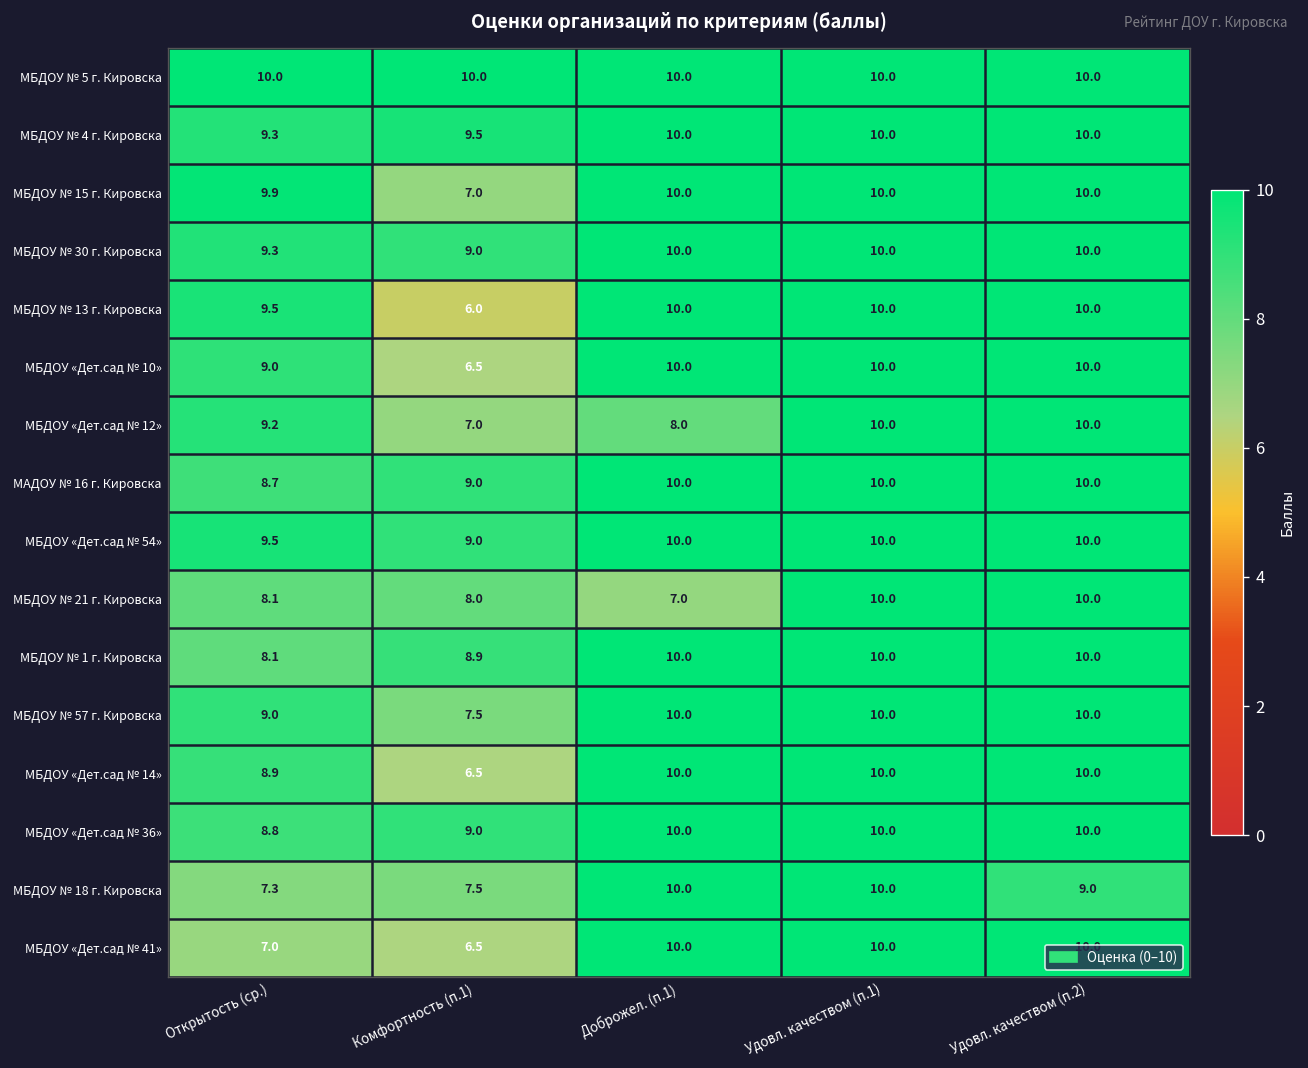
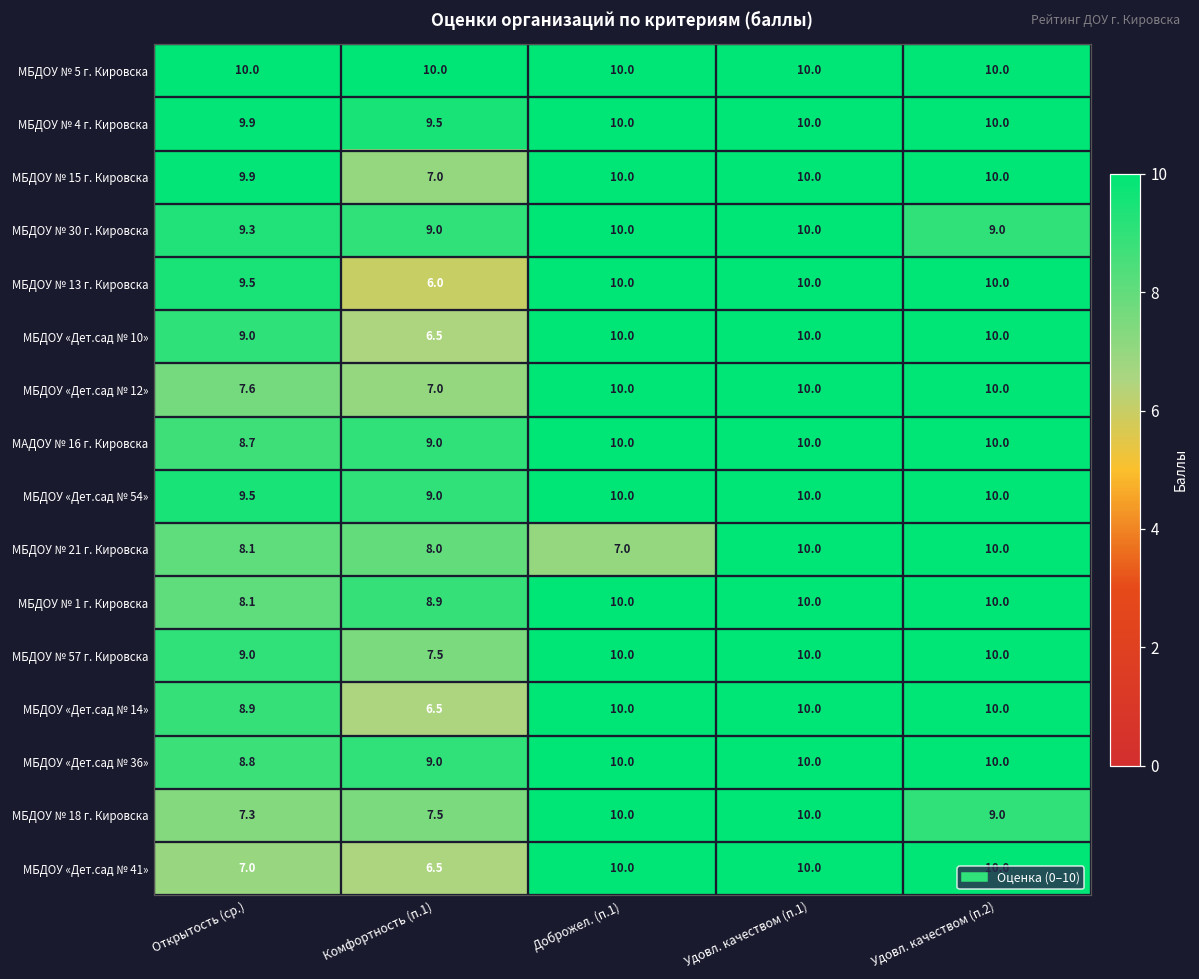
  {
    "МБДОУ № 5 г. Кировска": {
      "Открытость (ср.)": 10.0,
      "Комфортность (п.1)": 10.0,
      "Доброжел. (п.1)": 10.0,
      "Удовл. качеством (п.1)": 10.0,
      "Удовл. качеством (п.2)": 10.0
    },
    "МБДОУ № 4 г. Кировска": {
-     "Открытость (ср.)": 9.3,
+     "Открытость (ср.)": 9.9,
      "Комфортность (п.1)": 9.5,
      "Доброжел. (п.1)": 10.0,
      "Удовл. качеством (п.1)": 10.0,
      "Удовл. качеством (п.2)": 10.0
    },
    "МБДОУ № 15 г. Кировска": {
      "Открытость (ср.)": 9.9,
      "Комфортность (п.1)": 7.0,
      "Доброжел. (п.1)": 10.0,
      "Удовл. качеством (п.1)": 10.0,
      "Удовл. качеством (п.2)": 10.0
    },
    "МБДОУ № 30 г. Кировска": {
      "Открытость (ср.)": 9.3,
      "Комфортность (п.1)": 9.0,
      "Доброжел. (п.1)": 10.0,
      "Удовл. качеством (п.1)": 10.0,
-     "Удовл. качеством (п.2)": 10.0
+     "Удовл. качеством (п.2)": 9.0
    },
    "МБДОУ № 13 г. Кировска": {
      "Открытость (ср.)": 9.5,
      "Комфортность (п.1)": 6.0,
      "Доброжел. (п.1)": 10.0,
      "Удовл. качеством (п.1)": 10.0,
      "Удовл. качеством (п.2)": 10.0
    },
    "МБДОУ «Дет.сад № 10»": {
      "Открытость (ср.)": 9.0,
      "Комфортность (п.1)": 6.5,
      "Доброжел. (п.1)": 10.0,
      "Удовл. качеством (п.1)": 10.0,
      "Удовл. качеством (п.2)": 10.0
    },
    "МБДОУ «Дет.сад № 12»": {
-     "Открытость (ср.)": 9.2,
+     "Открытость (ср.)": 7.6,
      "Комфортность (п.1)": 7.0,
-     "Доброжел. (п.1)": 8.0,
+     "Доброжел. (п.1)": 10.0,
      "Удовл. качеством (п.1)": 10.0,
      "Удовл. качеством (п.2)": 10.0
    },
    "МАДОУ № 16 г. Кировска": {
      "Открытость (ср.)": 8.7,
      "Комфортность (п.1)": 9.0,
      "Доброжел. (п.1)": 10.0,
      "Удовл. качеством (п.1)": 10.0,
      "Удовл. качеством (п.2)": 10.0
    },
    "МБДОУ «Дет.сад № 54»": {
      "Открытость (ср.)": 9.5,
      "Комфортность (п.1)": 9.0,
      "Доброжел. (п.1)": 10.0,
      "Удовл. качеством (п.1)": 10.0,
      "Удовл. качеством (п.2)": 10.0
    },
    "МБДОУ № 21 г. Кировска": {
      "Открытость (ср.)": 8.1,
      "Комфортность (п.1)": 8.0,
      "Доброжел. (п.1)": 7.0,
      "Удовл. качеством (п.1)": 10.0,
      "Удовл. качеством (п.2)": 10.0
    },
    "МБДОУ № 1 г. Кировска": {
      "Открытость (ср.)": 8.1,
      "Комфортность (п.1)": 8.9,
      "Доброжел. (п.1)": 10.0,
      "Удовл. качеством (п.1)": 10.0,
      "Удовл. качеством (п.2)": 10.0
    },
    "МБДОУ № 57 г. Кировска": {
      "Открытость (ср.)": 9.0,
      "Комфортность (п.1)": 7.5,
      "Доброжел. (п.1)": 10.0,
      "Удовл. качеством (п.1)": 10.0,
      "Удовл. качеством (п.2)": 10.0
    },
    "МБДОУ «Дет.сад № 14»": {
      "Открытость (ср.)": 8.9,
      "Комфортность (п.1)": 6.5,
      "Доброжел. (п.1)": 10.0,
      "Удовл. качеством (п.1)": 10.0,
      "Удовл. качеством (п.2)": 10.0
    },
    "МБДОУ «Дет.сад № 36»": {
      "Открытость (ср.)": 8.8,
      "Комфортность (п.1)": 9.0,
      "Доброжел. (п.1)": 10.0,
      "Удовл. качеством (п.1)": 10.0,
      "Удовл. качеством (п.2)": 10.0
    },
    "МБДОУ № 18 г. Кировска": {
      "Открытость (ср.)": 7.3,
      "Комфортность (п.1)": 7.5,
      "Доброжел. (п.1)": 10.0,
      "Удовл. качеством (п.1)": 10.0,
      "Удовл. качеством (п.2)": 9.0
    },
    "МБДОУ «Дет.сад № 41»": {
      "Открытость (ср.)": 7.0,
      "Комфортность (п.1)": 6.5,
      "Доброжел. (п.1)": 10.0,
      "Удовл. качеством (п.1)": 10.0
    }
  }
